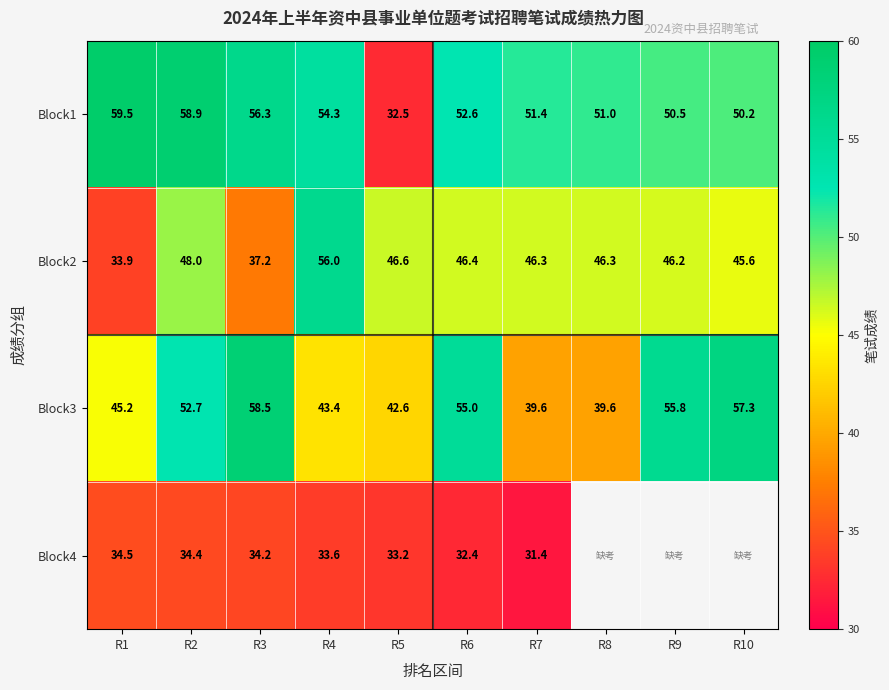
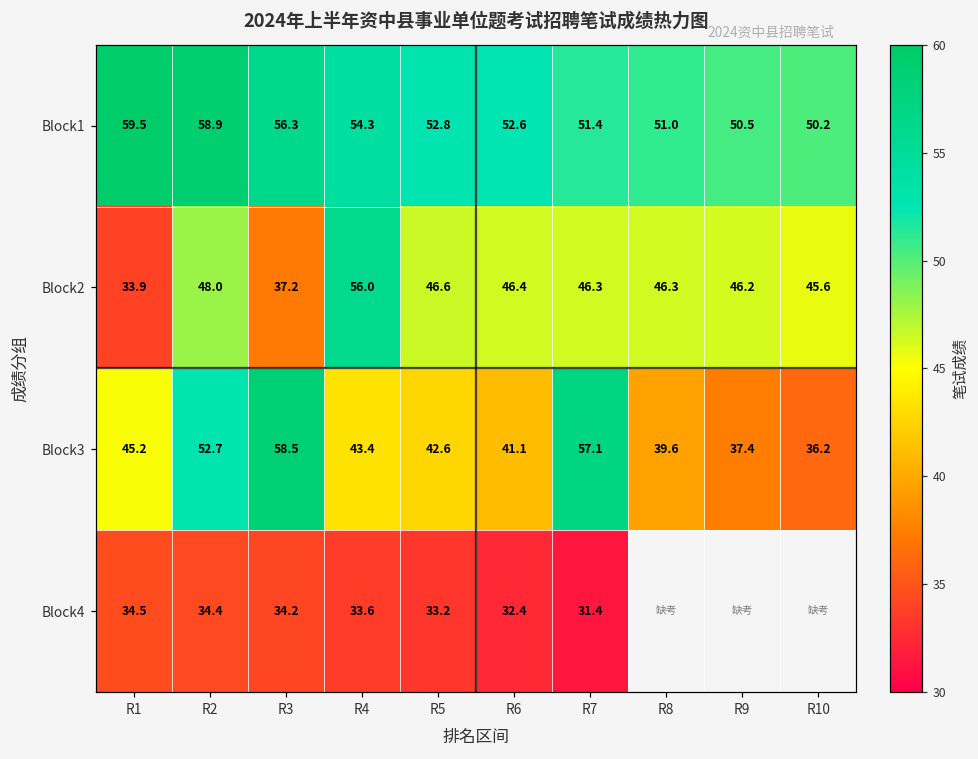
  {
    "Block1": {
      "R1": 59.5,
      "R2": 58.9,
      "R3": 56.3,
      "R4": 54.3,
-     "R5": 32.5,
+     "R5": 52.8,
      "R6": 52.6,
      "R7": 51.4,
      "R8": 51.0,
      "R9": 50.5,
      "R10": 50.2
    },
    "Block2": {
      "R1": 33.9,
      "R2": 48.0,
      "R3": 37.2,
      "R4": 56.0,
      "R5": 46.6,
      "R6": 46.4,
      "R7": 46.3,
      "R8": 46.3,
      "R9": 46.2,
      "R10": 45.6
    },
    "Block3": {
      "R1": 45.2,
      "R2": 52.7,
      "R3": 58.5,
      "R4": 43.4,
      "R5": 42.6,
-     "R6": 55.0,
-     "R7": 39.6,
+     "R6": 41.1,
+     "R7": 57.1,
      "R8": 39.6,
-     "R9": 55.8,
-     "R10": 57.3
+     "R9": 37.4,
+     "R10": 36.2
    },
    "Block4": {
      "R1": 34.5,
      "R2": 34.4,
      "R3": 34.2,
      "R4": 33.6,
      "R5": 33.2,
      "R6": 32.4,
      "R7": 31.4
    }
  }
